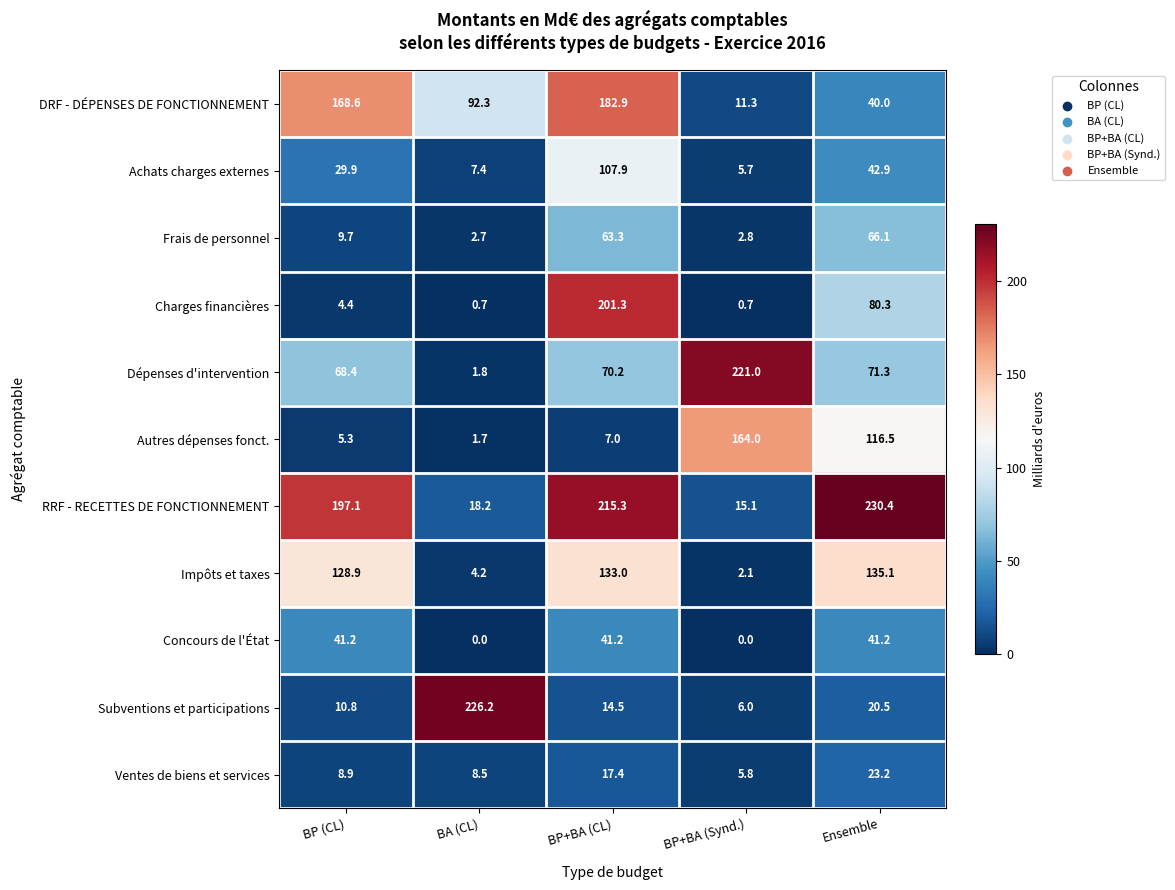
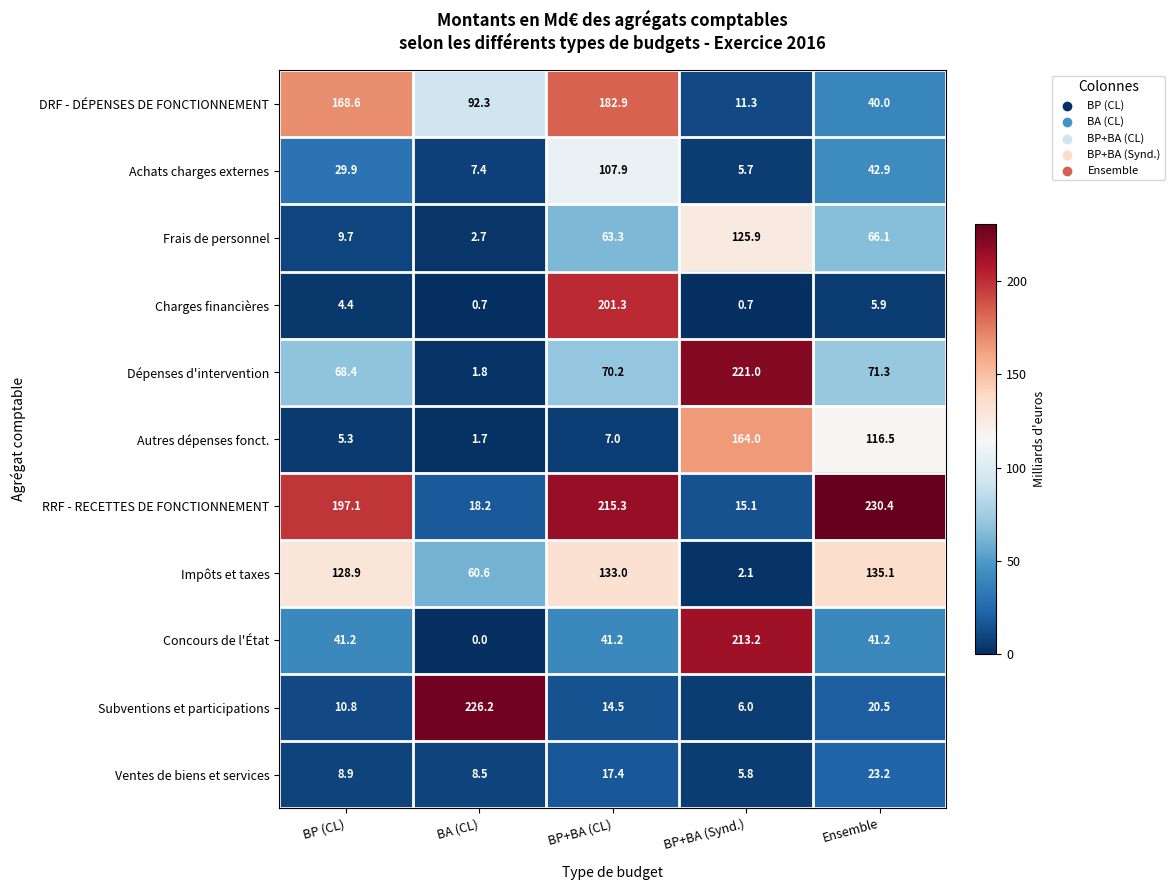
  {
    "DRF - DÉPENSES DE FONCTIONNEMENT": {
      "BP (CL)": 168.6,
      "BA (CL)": 92.3,
      "BP+BA (CL)": 182.9,
      "BP+BA (Synd.)": 11.3,
      "Ensemble": 40.0
    },
    "Achats charges externes": {
      "BP (CL)": 29.9,
      "BA (CL)": 7.4,
      "BP+BA (CL)": 107.9,
      "BP+BA (Synd.)": 5.7,
      "Ensemble": 42.9
    },
    "Frais de personnel": {
      "BP (CL)": 9.7,
      "BA (CL)": 2.7,
      "BP+BA (CL)": 63.3,
-     "BP+BA (Synd.)": 2.8,
+     "BP+BA (Synd.)": 125.9,
      "Ensemble": 66.1
    },
    "Charges financières": {
      "BP (CL)": 4.4,
      "BA (CL)": 0.7,
      "BP+BA (CL)": 201.3,
      "BP+BA (Synd.)": 0.7,
-     "Ensemble": 80.3
+     "Ensemble": 5.9
    },
    "Dépenses d'intervention": {
      "BP (CL)": 68.4,
      "BA (CL)": 1.8,
      "BP+BA (CL)": 70.2,
      "BP+BA (Synd.)": 221.0,
      "Ensemble": 71.3
    },
    "Autres dépenses fonct.": {
      "BP (CL)": 5.3,
      "BA (CL)": 1.7,
      "BP+BA (CL)": 7.0,
      "BP+BA (Synd.)": 164.0,
      "Ensemble": 116.5
    },
    "RRF - RECETTES DE FONCTIONNEMENT": {
      "BP (CL)": 197.1,
      "BA (CL)": 18.2,
      "BP+BA (CL)": 215.3,
      "BP+BA (Synd.)": 15.1,
      "Ensemble": 230.4
    },
    "Impôts et taxes": {
      "BP (CL)": 128.9,
-     "BA (CL)": 4.2,
+     "BA (CL)": 60.6,
      "BP+BA (CL)": 133.0,
      "BP+BA (Synd.)": 2.1,
      "Ensemble": 135.1
    },
    "Concours de l'État": {
      "BP (CL)": 41.2,
      "BA (CL)": 0.0,
      "BP+BA (CL)": 41.2,
-     "BP+BA (Synd.)": 0.0,
+     "BP+BA (Synd.)": 213.2,
      "Ensemble": 41.2
    },
    "Subventions et participations": {
      "BP (CL)": 10.8,
      "BA (CL)": 226.2,
      "BP+BA (CL)": 14.5,
      "BP+BA (Synd.)": 6.0,
      "Ensemble": 20.5
    },
    "Ventes de biens et services": {
      "BP (CL)": 8.9,
      "BA (CL)": 8.5,
      "BP+BA (CL)": 17.4,
      "BP+BA (Synd.)": 5.8,
      "Ensemble": 23.2
    }
  }
